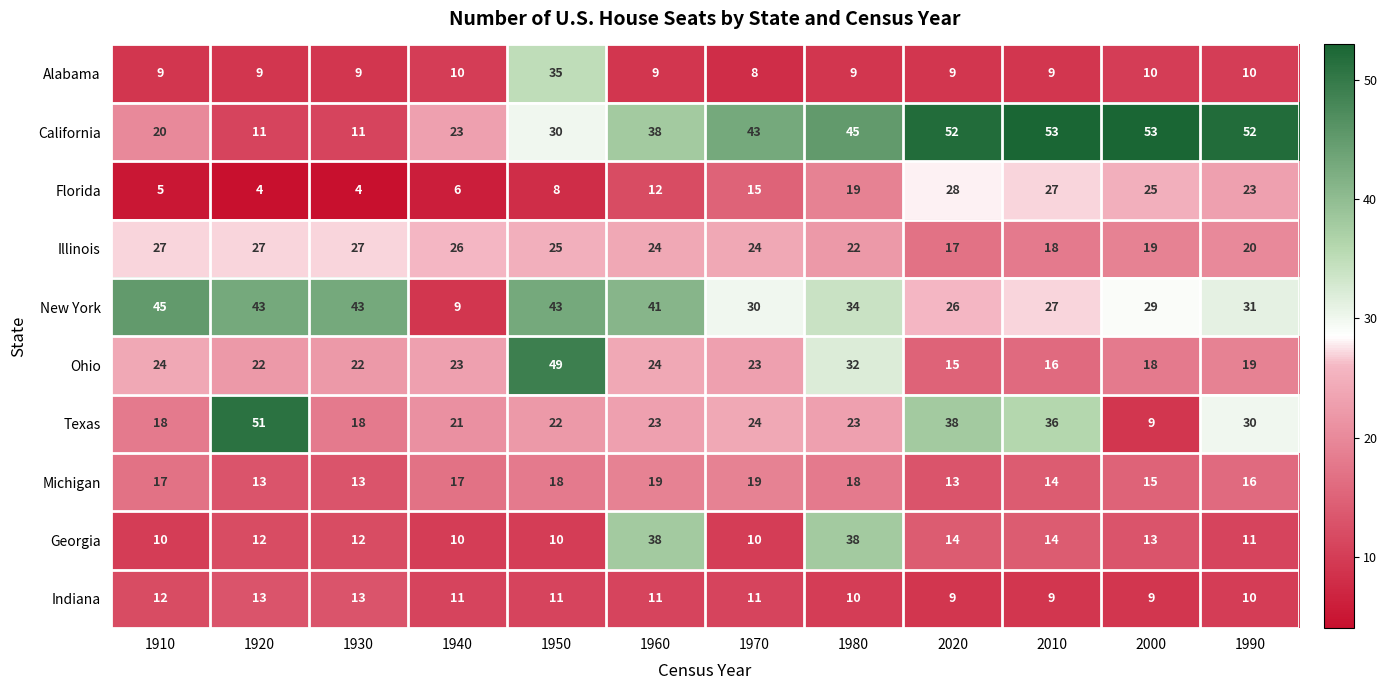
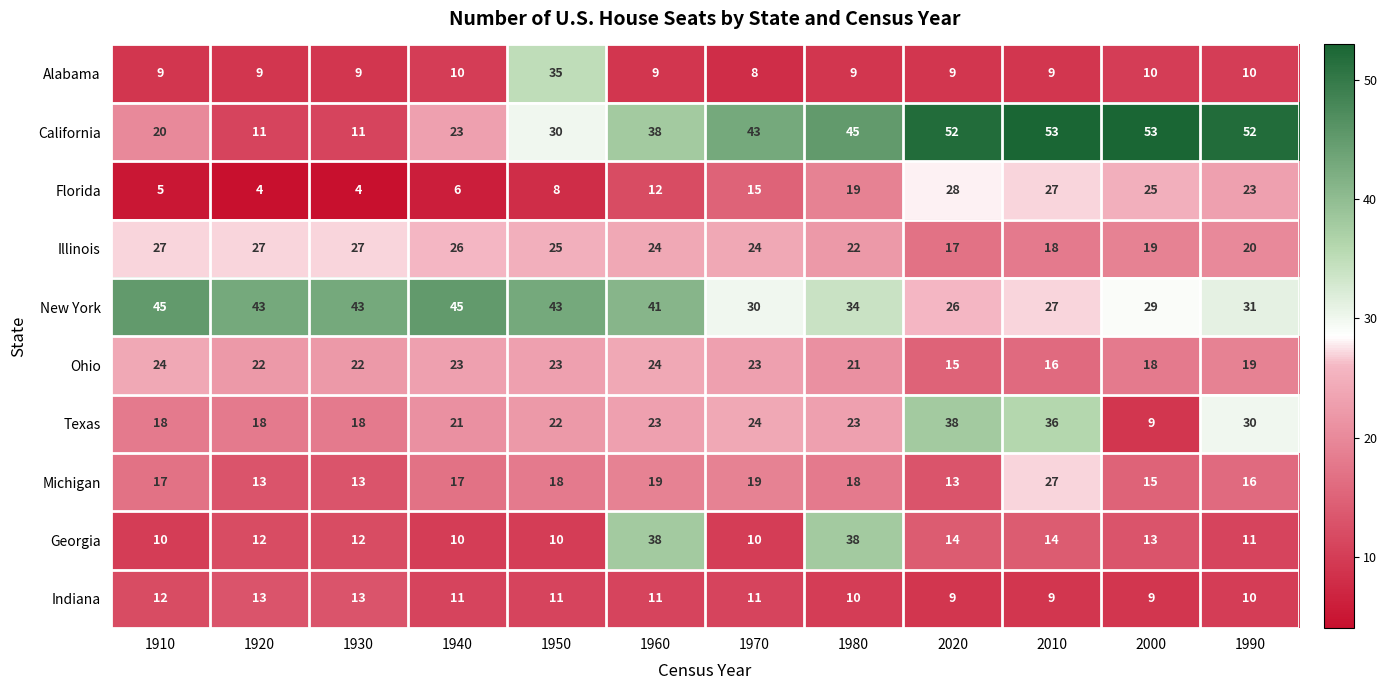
  {
    "Alabama": {
      "1910": 9,
      "1920": 9,
      "1930": 9,
      "1940": 10,
      "1950": 35,
      "1960": 9,
      "1970": 8,
      "1980": 9,
      "2020": 9,
      "2010": 9,
      "2000": 10,
      "1990": 10
    },
    "California": {
      "1910": 20,
      "1920": 11,
      "1930": 11,
      "1940": 23,
      "1950": 30,
      "1960": 38,
      "1970": 43,
      "1980": 45,
      "2020": 52,
      "2010": 53,
      "2000": 53,
      "1990": 52
    },
    "Florida": {
      "1910": 5,
      "1920": 4,
      "1930": 4,
      "1940": 6,
      "1950": 8,
      "1960": 12,
      "1970": 15,
      "1980": 19,
      "2020": 28,
      "2010": 27,
      "2000": 25,
      "1990": 23
    },
    "Illinois": {
      "1910": 27,
      "1920": 27,
      "1930": 27,
      "1940": 26,
      "1950": 25,
      "1960": 24,
      "1970": 24,
      "1980": 22,
      "2020": 17,
      "2010": 18,
      "2000": 19,
      "1990": 20
    },
    "New York": {
      "1910": 45,
      "1920": 43,
      "1930": 43,
-     "1940": 9,
+     "1940": 45,
      "1950": 43,
      "1960": 41,
      "1970": 30,
      "1980": 34,
      "2020": 26,
      "2010": 27,
      "2000": 29,
      "1990": 31
    },
    "Ohio": {
      "1910": 24,
      "1920": 22,
      "1930": 22,
      "1940": 23,
-     "1950": 49,
+     "1950": 23,
      "1960": 24,
      "1970": 23,
-     "1980": 32,
+     "1980": 21,
      "2020": 15,
      "2010": 16,
      "2000": 18,
      "1990": 19
    },
    "Texas": {
      "1910": 18,
-     "1920": 51,
+     "1920": 18,
      "1930": 18,
      "1940": 21,
      "1950": 22,
      "1960": 23,
      "1970": 24,
      "1980": 23,
      "2020": 38,
      "2010": 36,
      "2000": 9,
      "1990": 30
    },
    "Michigan": {
      "1910": 17,
      "1920": 13,
      "1930": 13,
      "1940": 17,
      "1950": 18,
      "1960": 19,
      "1970": 19,
      "1980": 18,
      "2020": 13,
-     "2010": 14,
+     "2010": 27,
      "2000": 15,
      "1990": 16
    },
    "Georgia": {
      "1910": 10,
      "1920": 12,
      "1930": 12,
      "1940": 10,
      "1950": 10,
      "1960": 38,
      "1970": 10,
      "1980": 38,
      "2020": 14,
      "2010": 14,
      "2000": 13,
      "1990": 11
    },
    "Indiana": {
      "1910": 12,
      "1920": 13,
      "1930": 13,
      "1940": 11,
      "1950": 11,
      "1960": 11,
      "1970": 11,
      "1980": 10,
      "2020": 9,
      "2010": 9,
      "2000": 9,
      "1990": 10
    }
  }
